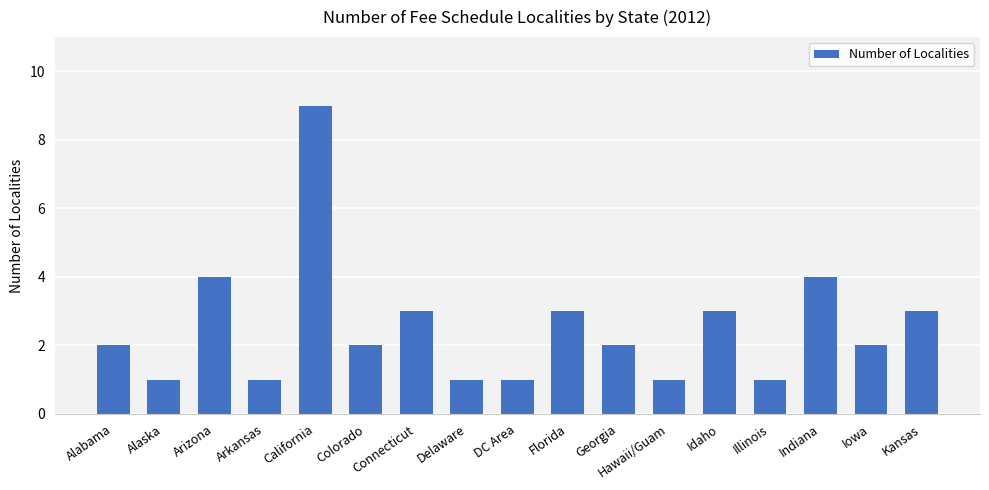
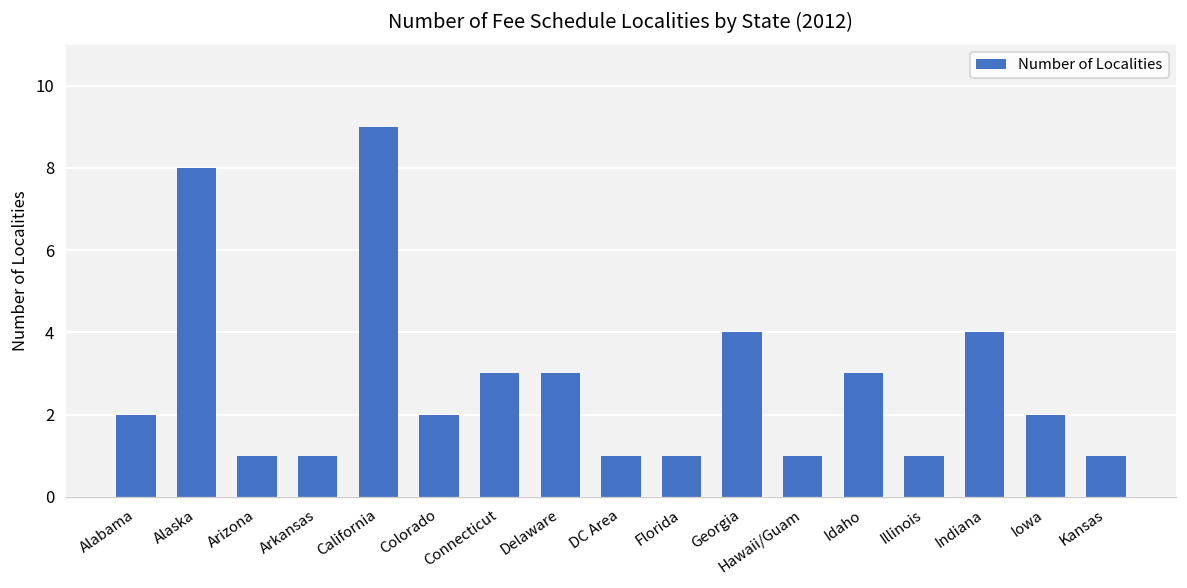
  {
    "Alabama": 2,
-   "Alaska": 1,
-   "Arizona": 4,
+   "Alaska": 8,
+   "Arizona": 1,
    "Arkansas": 1,
    "California": 9,
    "Colorado": 2,
    "Connecticut": 3,
-   "Delaware": 1,
+   "Delaware": 3,
    "DC Area": 1,
-   "Florida": 3,
-   "Georgia": 2,
+   "Florida": 1,
+   "Georgia": 4,
    "Hawaii/Guam": 1,
    "Idaho": 3,
    "Illinois": 1,
    "Indiana": 4,
    "Iowa": 2,
-   "Kansas": 3
+   "Kansas": 1
  }
